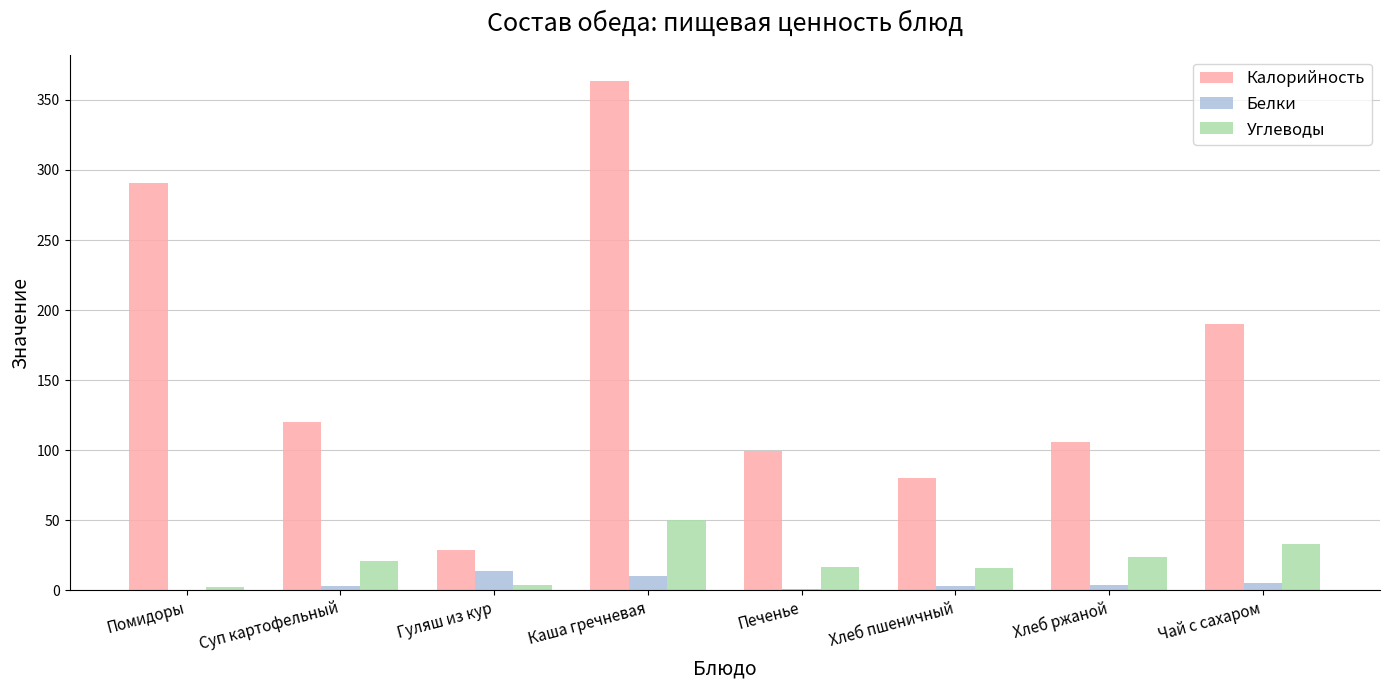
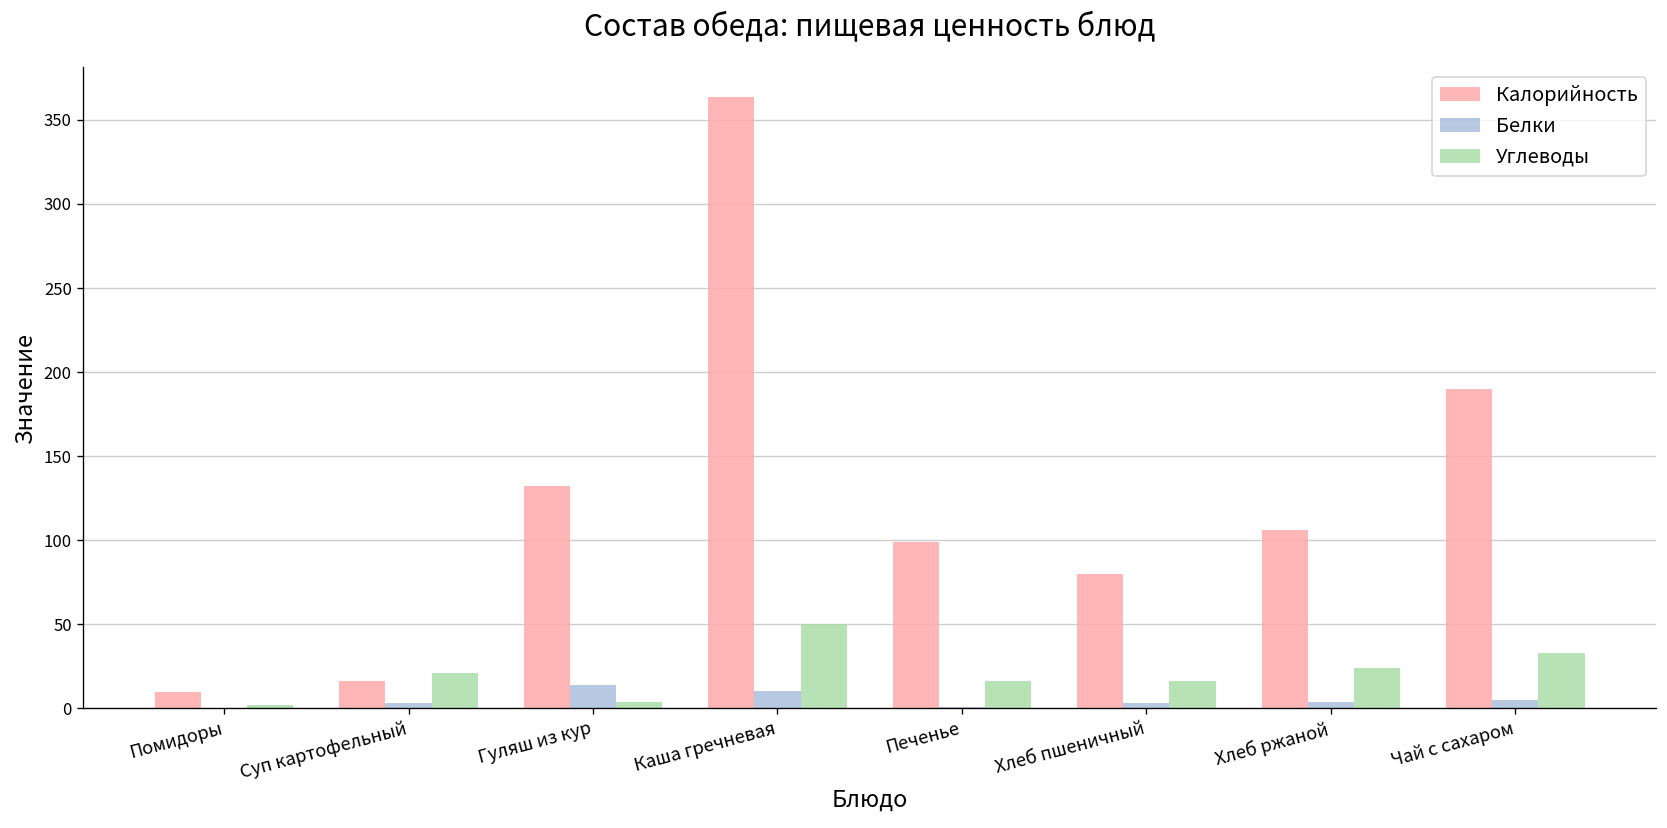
  {
    "Калорийность": {
-     "Помидоры": 291,
-     "Суп картофельный": 120,
-     "Гуляш из кур": 29,
+     "Помидоры": 10,
+     "Суп картофельный": 16,
+     "Гуляш из кур": 132,
      "Каша гречневая": 364,
      "Печенье": 99,
      "Хлеб пшеничный": 80,
      "Хлеб ржаной": 106,
      "Чай с сахаром": 190
    }
  }
